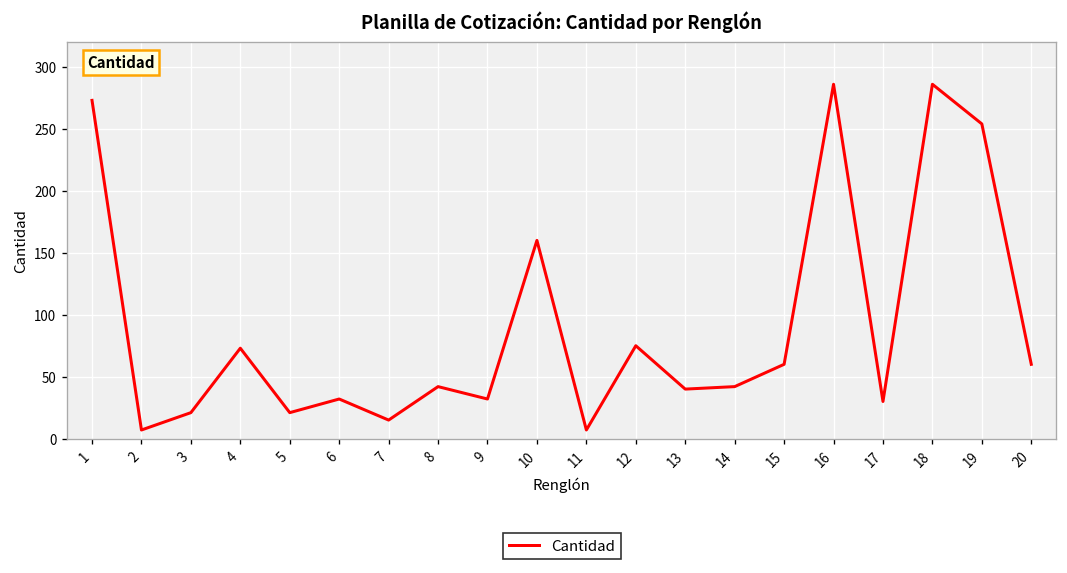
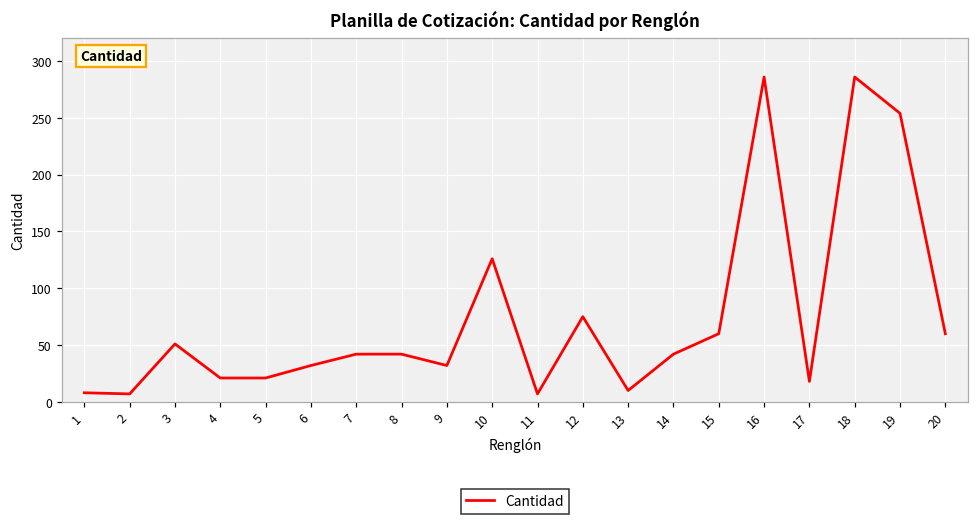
  {
-   "1": 273,
+   "1": 8,
    "2": 7,
-   "3": 21,
-   "4": 73,
+   "3": 51,
+   "4": 21,
    "5": 21,
    "6": 32,
-   "7": 15,
+   "7": 42,
    "8": 42,
    "9": 32,
-   "10": 160,
+   "10": 126,
    "11": 7,
    "12": 75,
-   "13": 40,
+   "13": 10,
    "14": 42,
    "15": 60,
    "16": 286,
-   "17": 30,
+   "17": 18,
    "18": 286,
    "19": 254,
    "20": 60
  }
